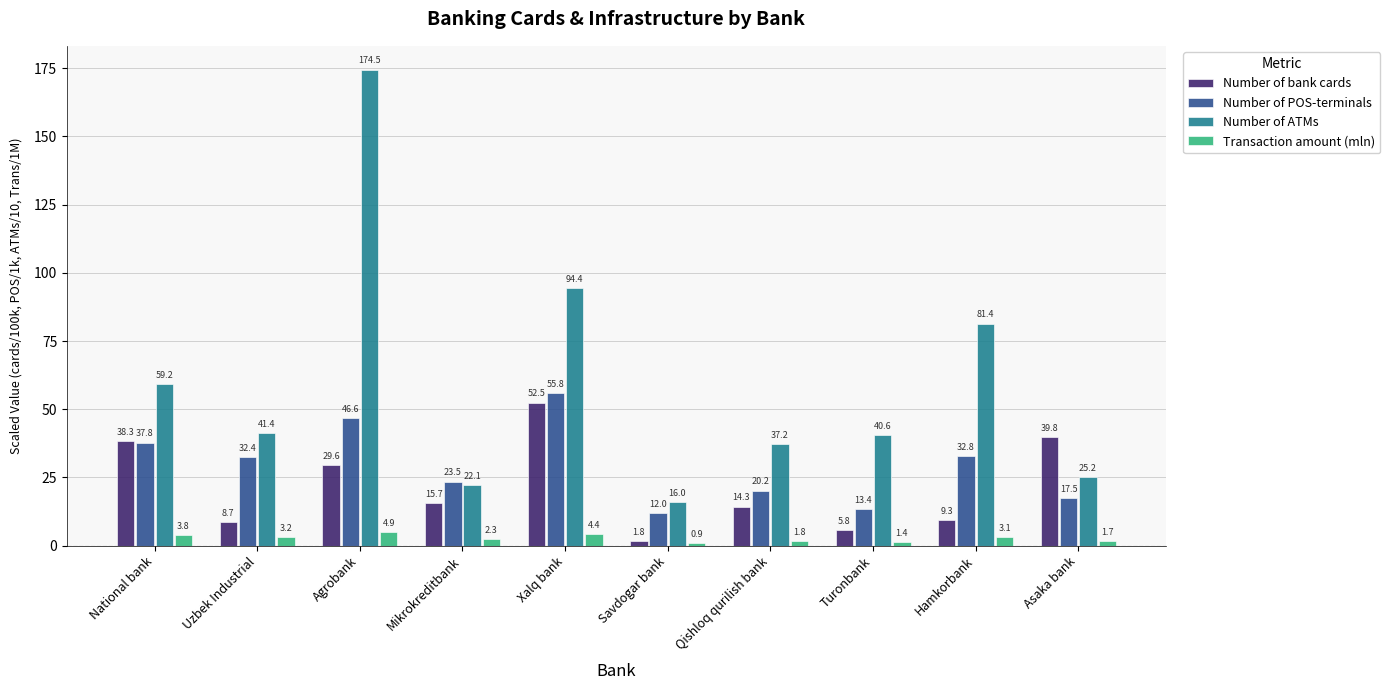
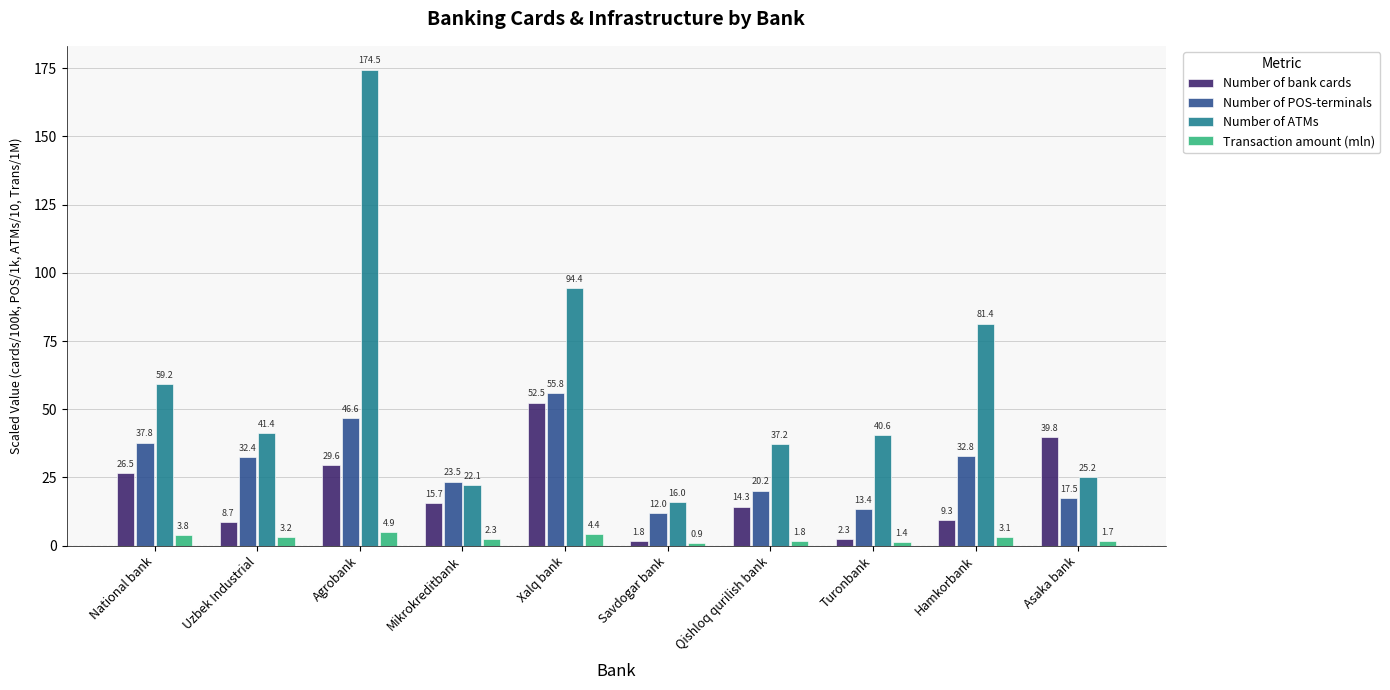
  {
    "Number of bank cards": {
-     "National bank": 38.3,
+     "National bank": 26.5,
      "Uzbek Industrial": 8.7,
      "Agrobank": 29.6,
      "Mikrokreditbank": 15.7,
      "Xalq bank": 52.5,
      "Savdogar bank": 1.8,
      "Qishloq qurilish bank": 14.3,
-     "Turonbank": 5.8,
+     "Turonbank": 2.3,
      "Hamkorbank": 9.3,
      "Asaka bank": 39.8
    },
    "Transaction amount (mln)": {
      "National bank": 3.8,
      "Uzbek Industrial": 3.2,
      "Agrobank": 4.9,
      "Mikrokreditbank": 2.3,
      "Xalq bank": 4.4,
      "Savdogar bank": 0.9,
      "Qishloq qurilish bank": 1.8,
      "Turonbank": 1.4,
      "Hamkorbank": 3.1,
      "Asaka bank": 1.7
    }
  }
